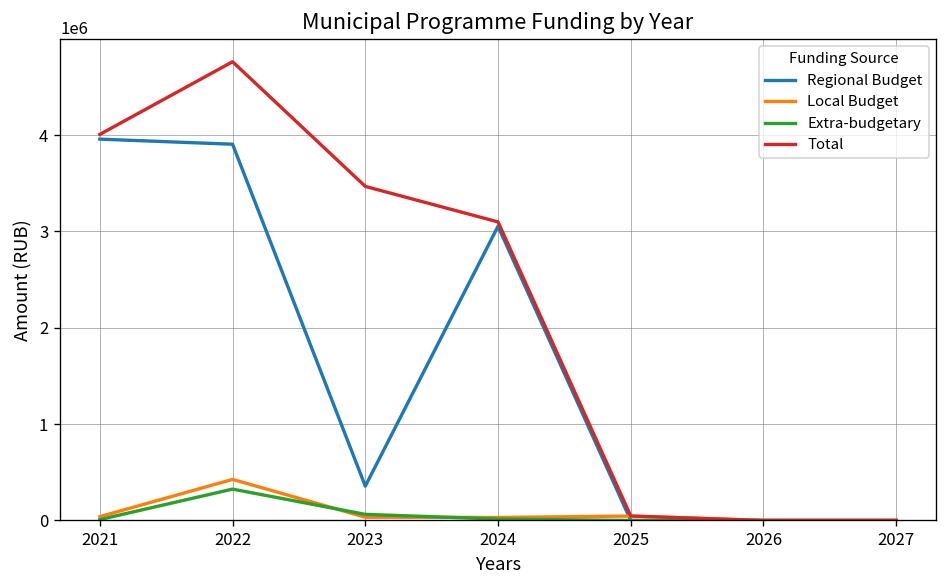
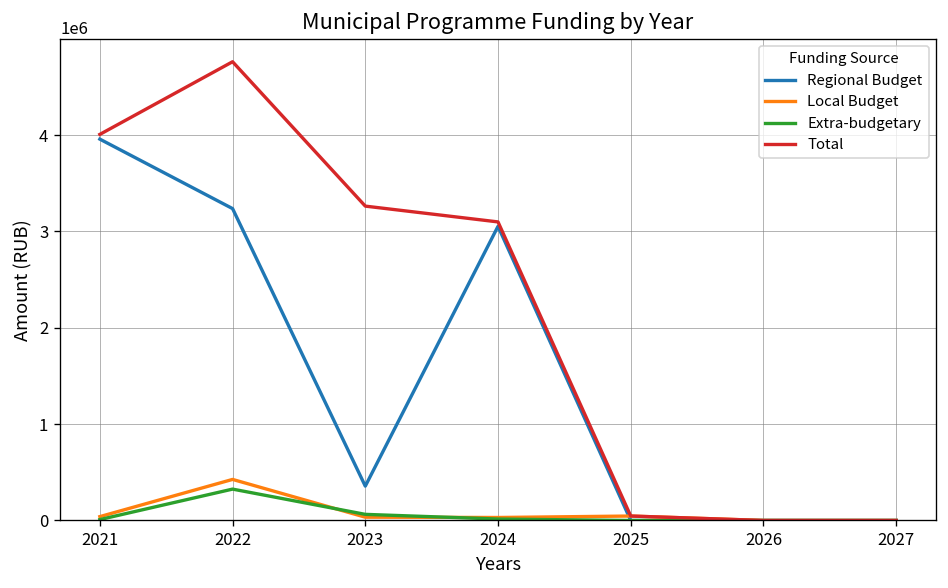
  {
    "Regional Budget": {
      "2021": 4000000,
-     "2022": 3900000,
+     "2022": 3200000,
      "2023": 400000,
      "2024": 3100000
    },
    "Local Budget": {
      "2022": 400000
    },
    "Extra-budgetary": {
      "2022": 300000
    },
    "Total": {
      "2021": 4000000,
      "2022": 4800000,
-     "2023": 3500000,
+     "2023": 3300000,
      "2024": 3100000
    }
  }
